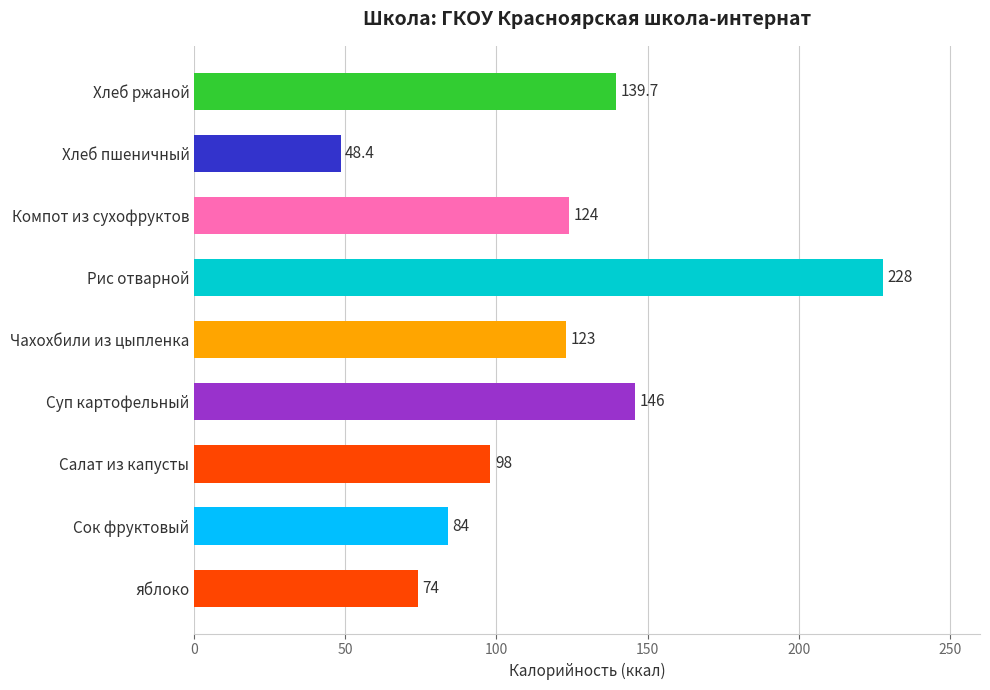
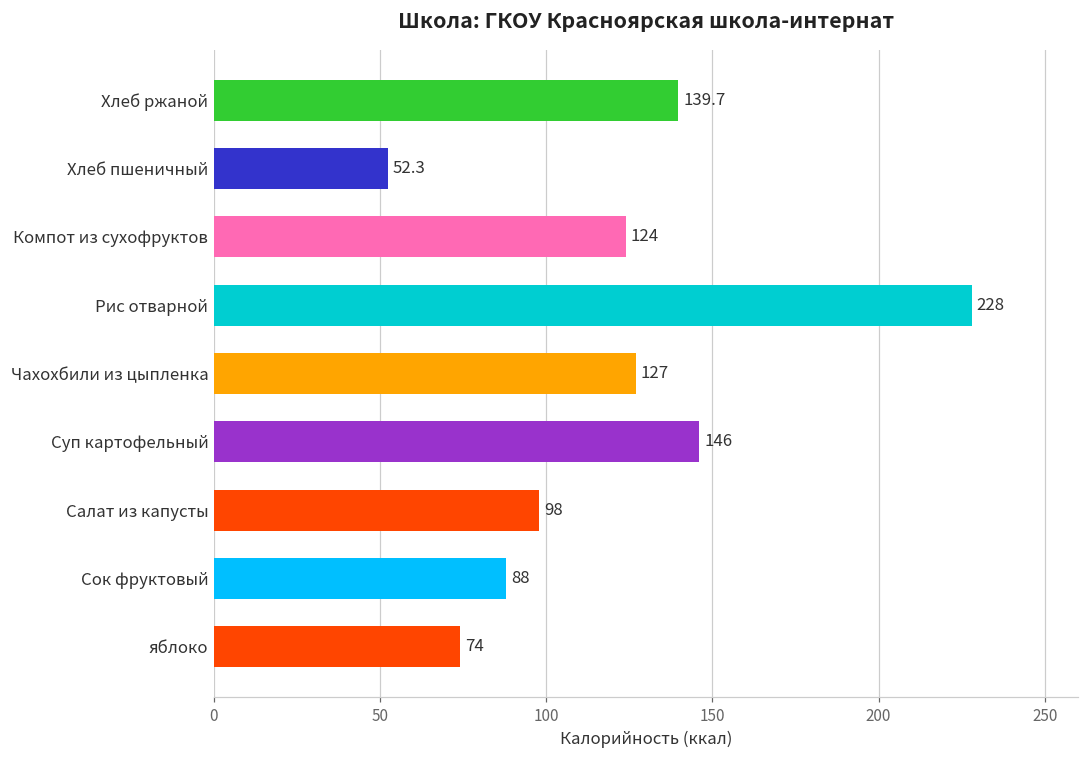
  {
    "Хлеб ржаной": 139.7,
-   "Хлеб пшеничный": 48.4,
+   "Хлеб пшеничный": 52.3,
    "Компот из сухофруктов": 124,
    "Рис отварной": 228,
-   "Чахохбили из цыпленка": 123,
+   "Чахохбили из цыпленка": 127,
    "Суп картофельный": 146,
    "Салат из капусты": 98,
-   "Сок фруктовый": 84,
+   "Сок фруктовый": 88,
    "яблоко": 74
  }
